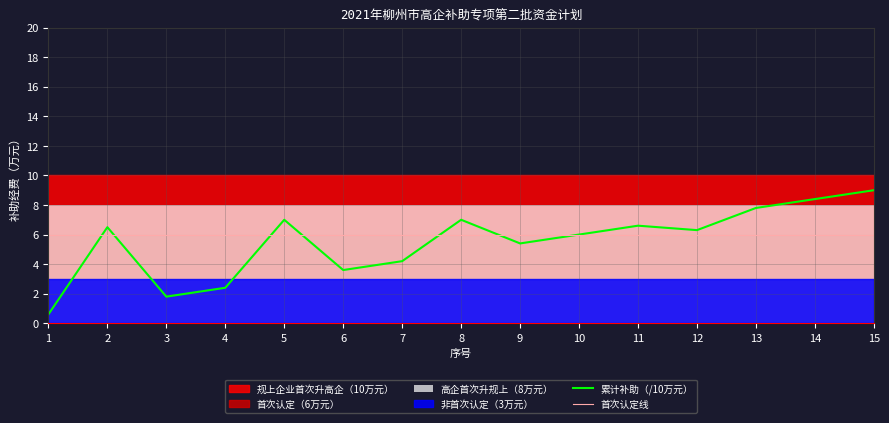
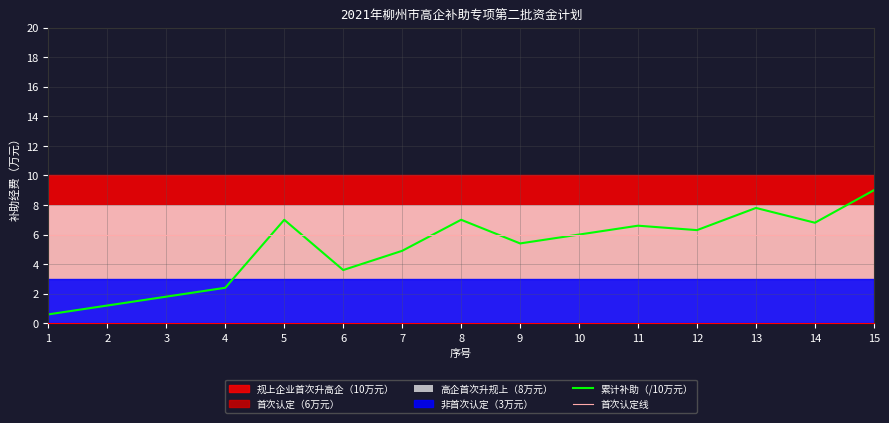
  {
    "累计补助（/10万元）": {
      "1": 0.6,
-     "2": 6.5,
+     "2": 1.2,
      "3": 1.8,
      "4": 2.4,
      "5": 7.0,
      "6": 3.6,
-     "7": 4.2,
+     "7": 4.9,
      "8": 7.0,
      "9": 5.4,
      "11": 6.6,
      "12": 6.3,
      "13": 7.8,
-     "14": 8.4,
+     "14": 6.8,
      "15": 9.0
    },
    "高企首次升规上（8万元）": {
      "1": 8.0,
      "2": 8.0,
      "3": 8.0,
      "4": 8.0,
      "5": 8.0,
      "6": 8.0,
      "7": 8.0,
      "8": 8.0,
      "9": 8.0,
      "10": 8.0,
      "11": 8.0,
      "12": 8.0,
      "13": 8.0,
      "14": 8.0,
      "15": 8.0
    },
    "非首次认定（3万元）": {
      "1": 3.0,
      "2": 3.0,
      "3": 3.0,
      "4": 3.0,
      "5": 3.0,
      "6": 3.0,
      "7": 3.0,
      "8": 3.0,
      "9": 3.0,
      "10": 3.0,
      "11": 3.0,
      "12": 3.0,
      "13": 3.0,
      "14": 3.0,
      "15": 3.0
    }
  }
